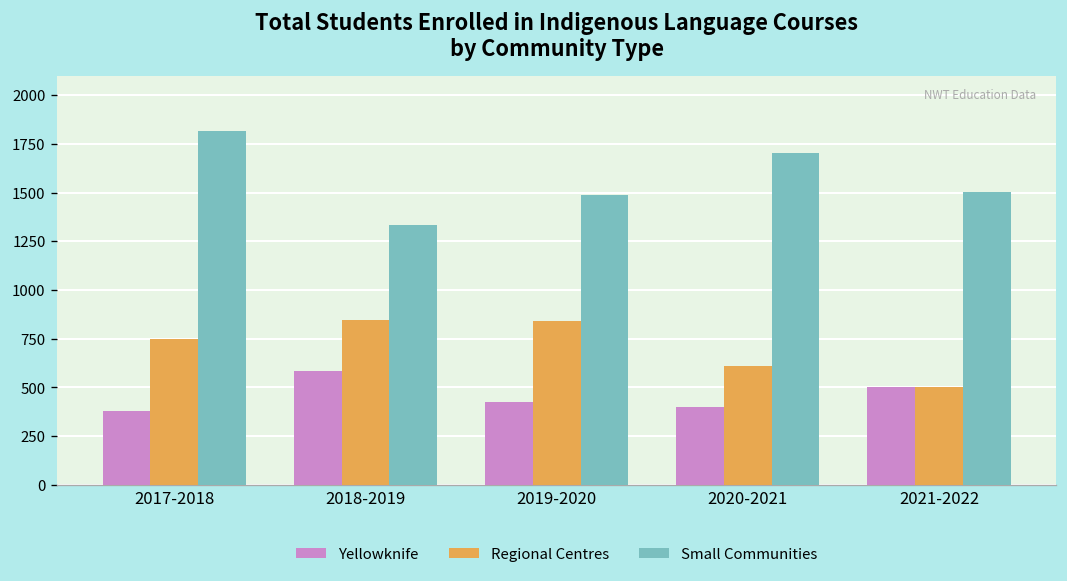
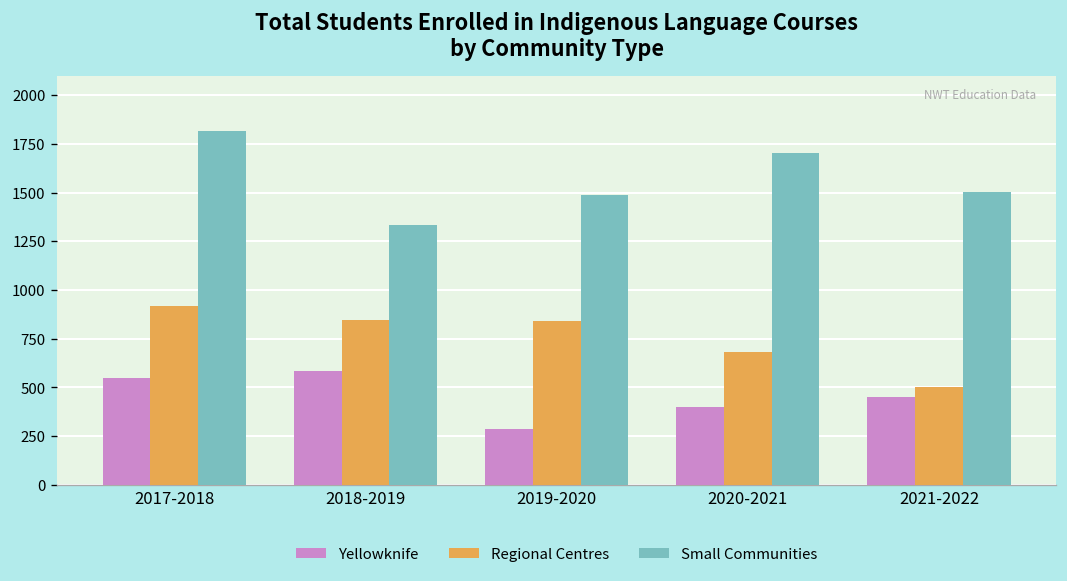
  {
    "Yellowknife": {
-     "2017-2018": 380,
+     "2017-2018": 550,
      "2018-2019": 580,
-     "2019-2020": 430,
+     "2019-2020": 280,
      "2020-2021": 400,
-     "2021-2022": 500
+     "2021-2022": 450
    },
    "Regional Centres": {
-     "2017-2018": 750,
+     "2017-2018": 920,
      "2018-2019": 850,
      "2019-2020": 840,
-     "2020-2021": 610,
+     "2020-2021": 680,
      "2021-2022": 500
    },
    "Small Communities": {
      "2017-2018": 1820,
      "2018-2019": 1340,
      "2019-2020": 1490,
      "2020-2021": 1700,
      "2021-2022": 1500
    }
  }
